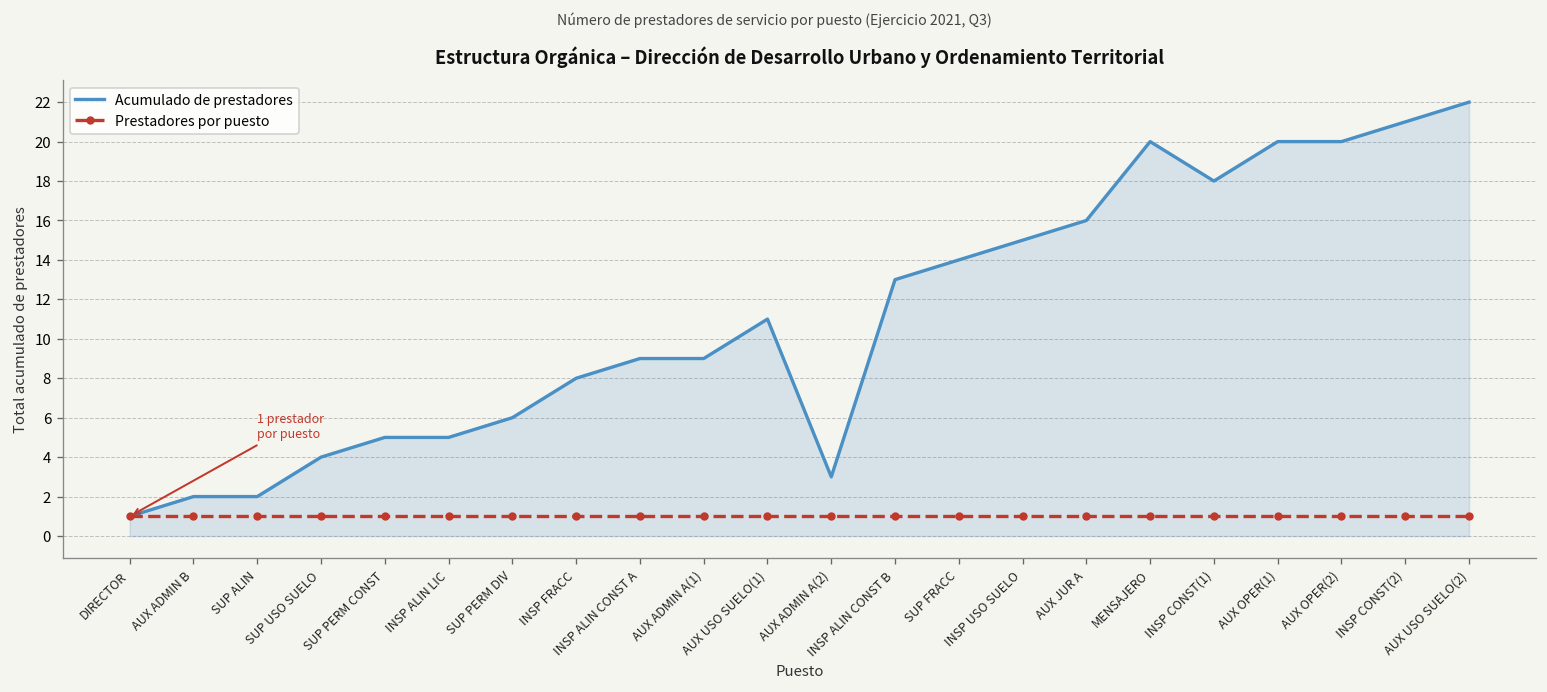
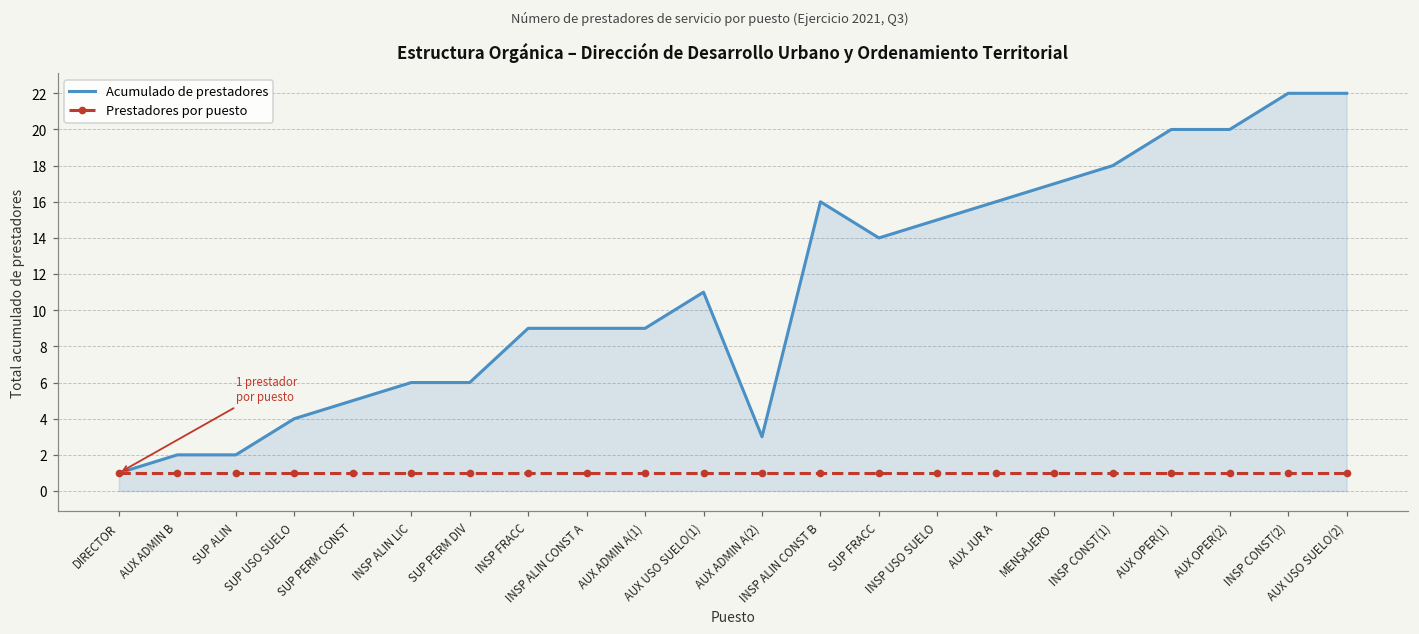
  {
    "Acumulado de prestadores": {
      "SUP PERM CONST": 5,
-     "INSP ALIN LIC": 5,
+     "INSP ALIN LIC": 6,
      "SUP PERM DIV": 6,
-     "INSP FRACC": 8,
+     "INSP FRACC": 9,
      "INSP ALIN CONST A": 9,
      "AUX ADMIN A(1)": 9,
      "AUX USO SUELO(1)": 11,
      "AUX ADMIN A(2)": 3,
-     "INSP ALIN CONST B": 13,
+     "INSP ALIN CONST B": 16,
      "SUP FRACC": 14,
      "INSP USO SUELO": 15,
      "AUX JUR A": 16,
-     "MENSAJERO": 20,
+     "MENSAJERO": 17,
      "INSP CONST(1)": 18,
      "AUX OPER(1)": 20,
      "AUX OPER(2)": 20,
-     "INSP CONST(2)": 21,
+     "INSP CONST(2)": 22,
      "AUX USO SUELO(2)": 22
    },
    "Prestadores por puesto": {
      "AUX ADMIN B": 1,
      "SUP ALIN": 1,
      "SUP USO SUELO": 1,
      "SUP PERM CONST": 1,
      "INSP ALIN LIC": 1,
      "SUP PERM DIV": 1,
      "INSP FRACC": 1,
      "INSP ALIN CONST A": 1,
      "AUX ADMIN A(1)": 1,
      "AUX USO SUELO(1)": 1,
      "AUX ADMIN A(2)": 1,
      "INSP ALIN CONST B": 1,
      "SUP FRACC": 1,
      "INSP USO SUELO": 1,
      "AUX JUR A": 1,
      "MENSAJERO": 1,
      "INSP CONST(1)": 1,
      "AUX OPER(1)": 1,
      "AUX OPER(2)": 1,
      "INSP CONST(2)": 1,
      "AUX USO SUELO(2)": 1
    }
  }
